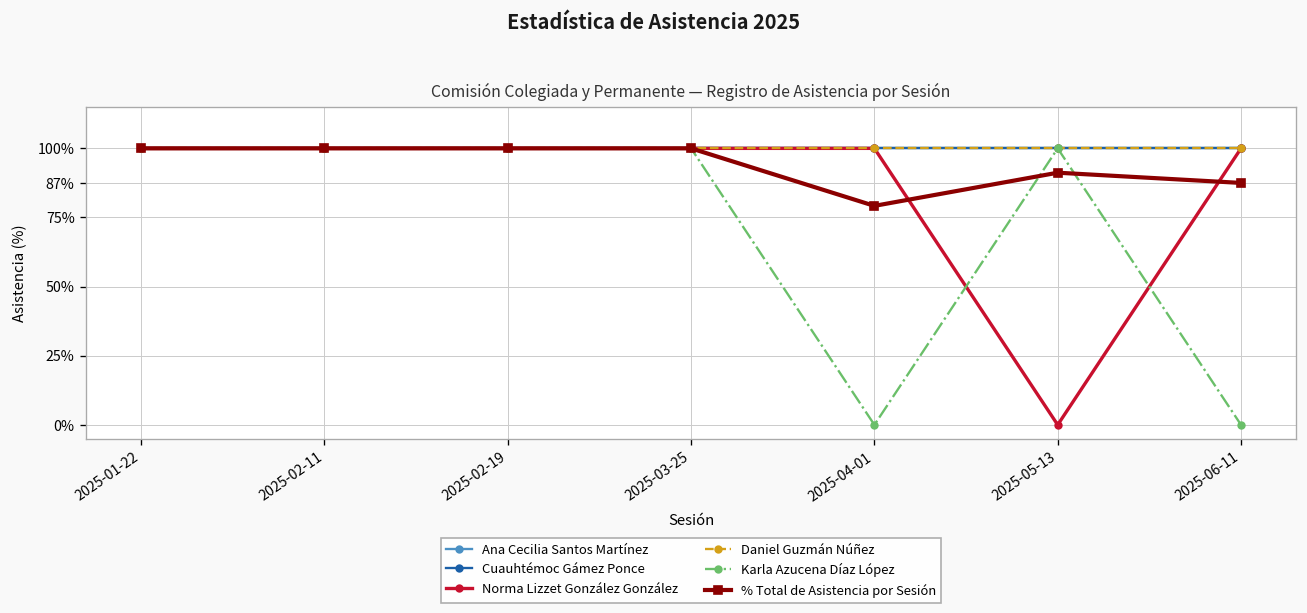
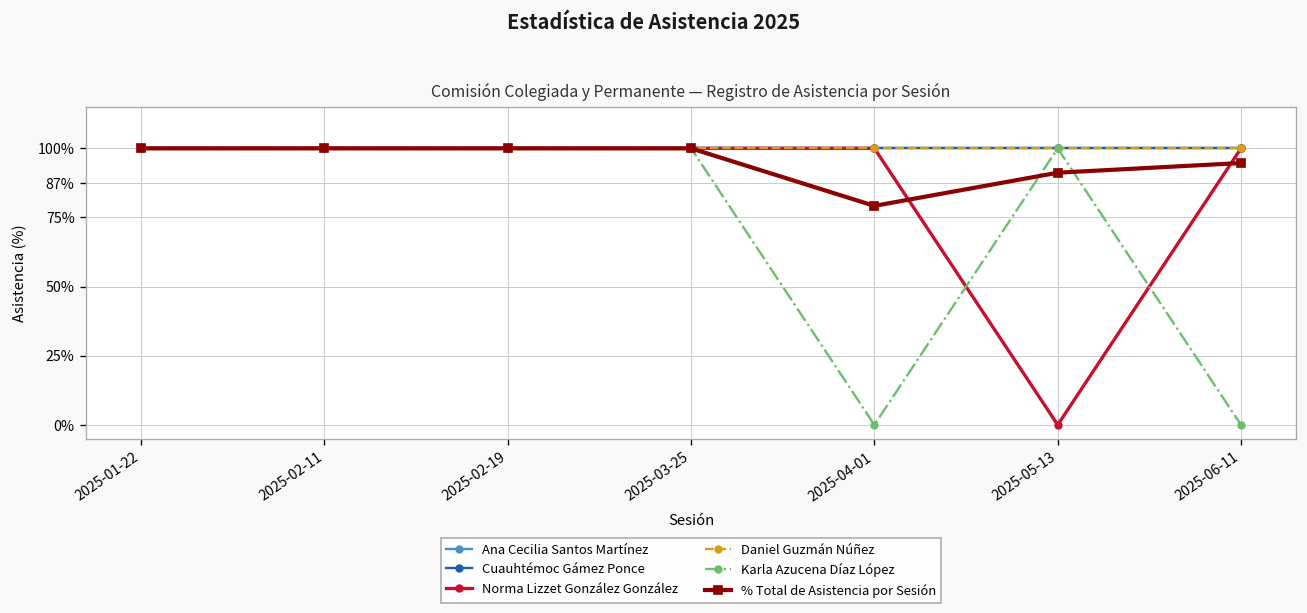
  {
    "Norma Lizzet González González": {
      "2025-05-13": "0%"
    },
    "Karla Azucena Díaz López": {
      "2025-04-01": "0%",
      "2025-06-11": "0%"
    },
    "% Total de Asistencia por Sesión": {
      "2025-04-01": "79%",
      "2025-05-13": "91%",
-     "2025-06-11": "88%"
+     "2025-06-11": "95%"
    }
  }
